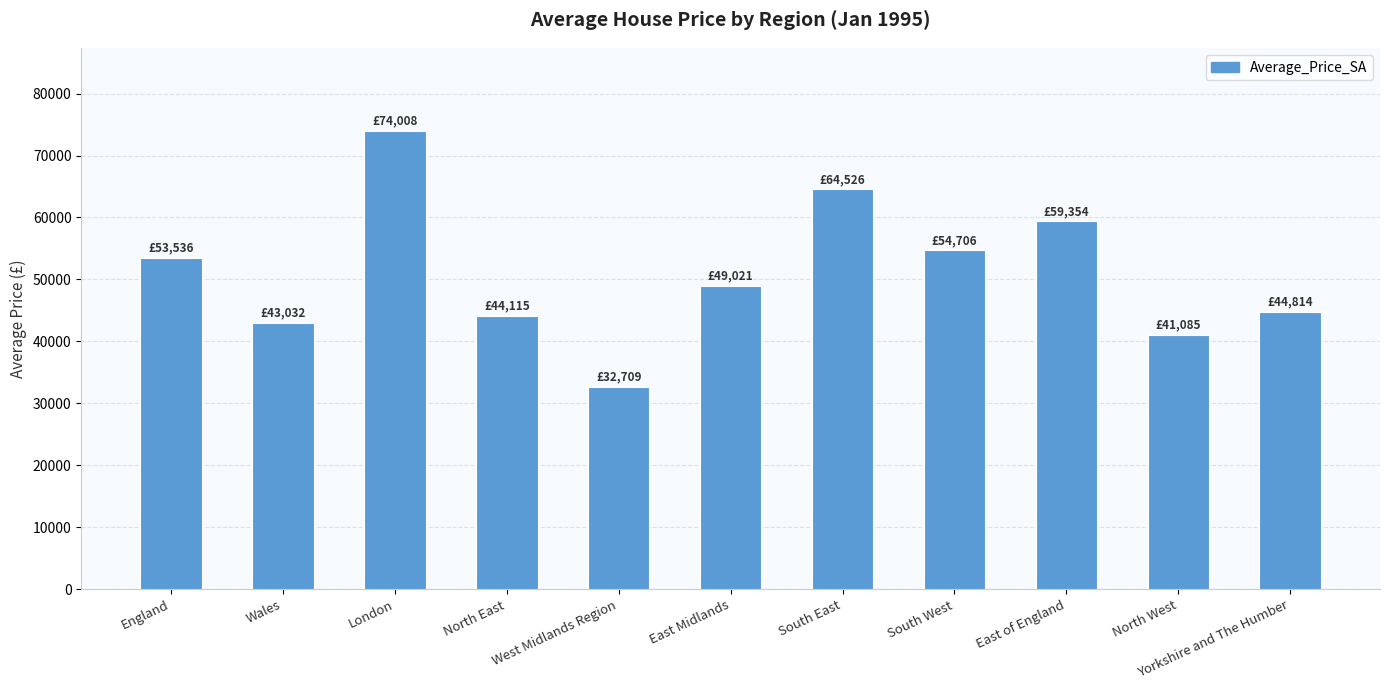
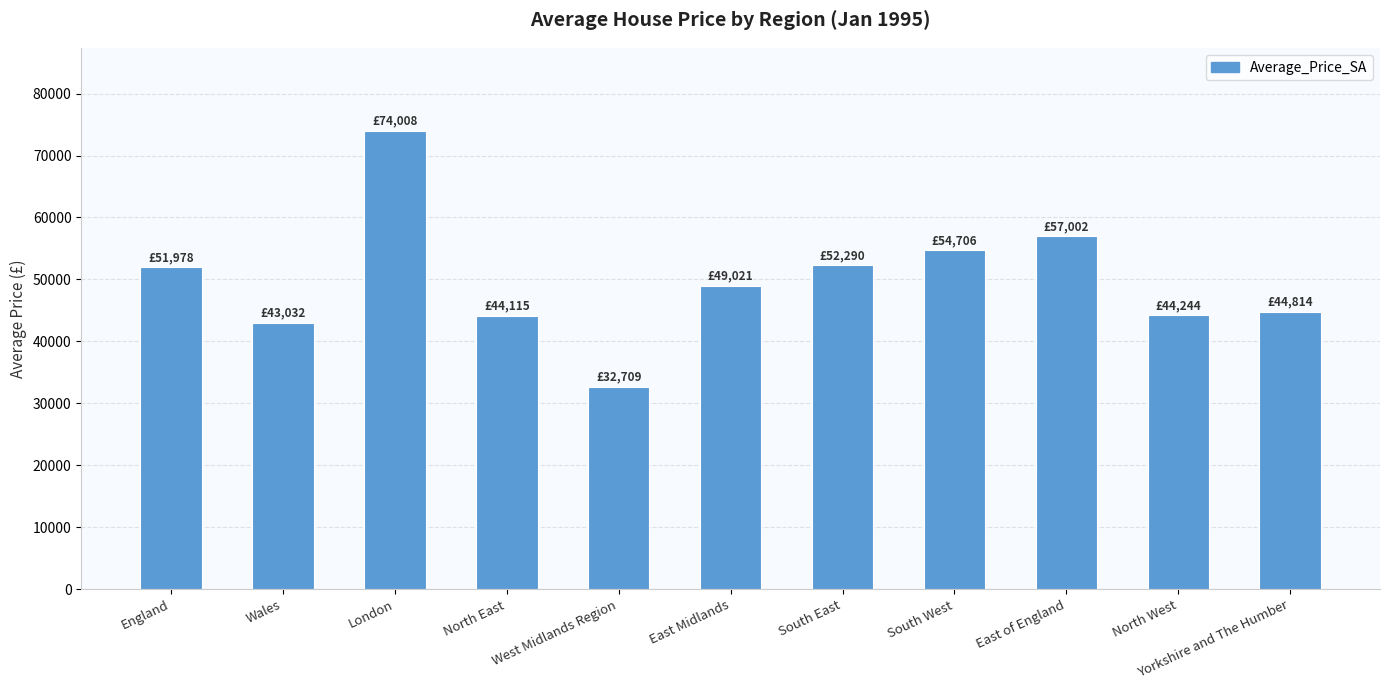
  {
-   "England": "£53,536",
+   "England": "£51,978",
    "Wales": "£43,032",
    "London": "£74,008",
    "North East": "£44,115",
    "West Midlands Region": "£32,709",
    "East Midlands": "£49,021",
-   "South East": "£64,526",
+   "South East": "£52,290",
    "South West": "£54,706",
-   "East of England": "£59,354",
-   "North West": "£41,085",
+   "East of England": "£57,002",
+   "North West": "£44,244",
    "Yorkshire and The Humber": "£44,814"
  }
